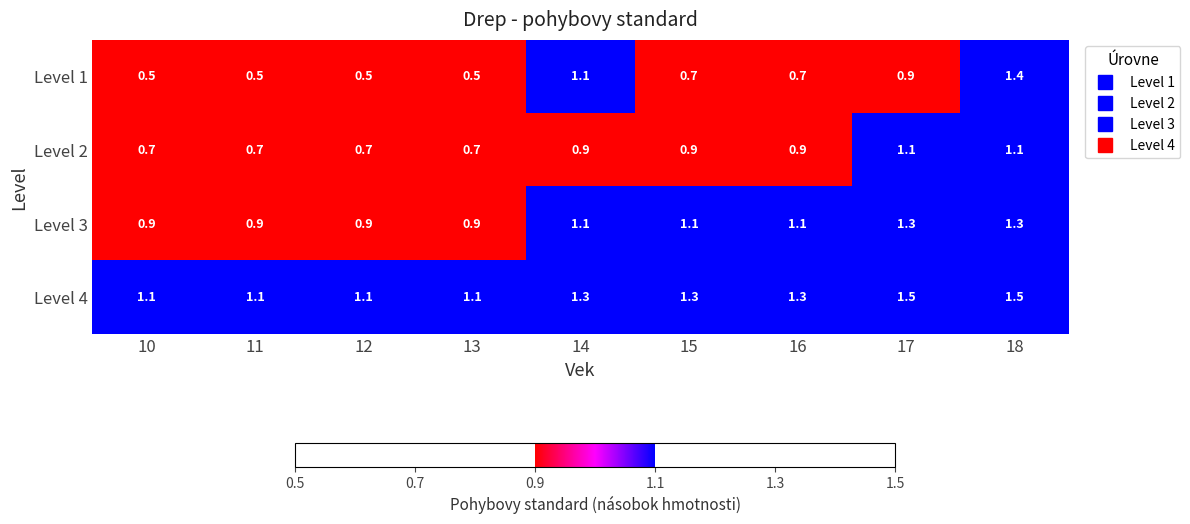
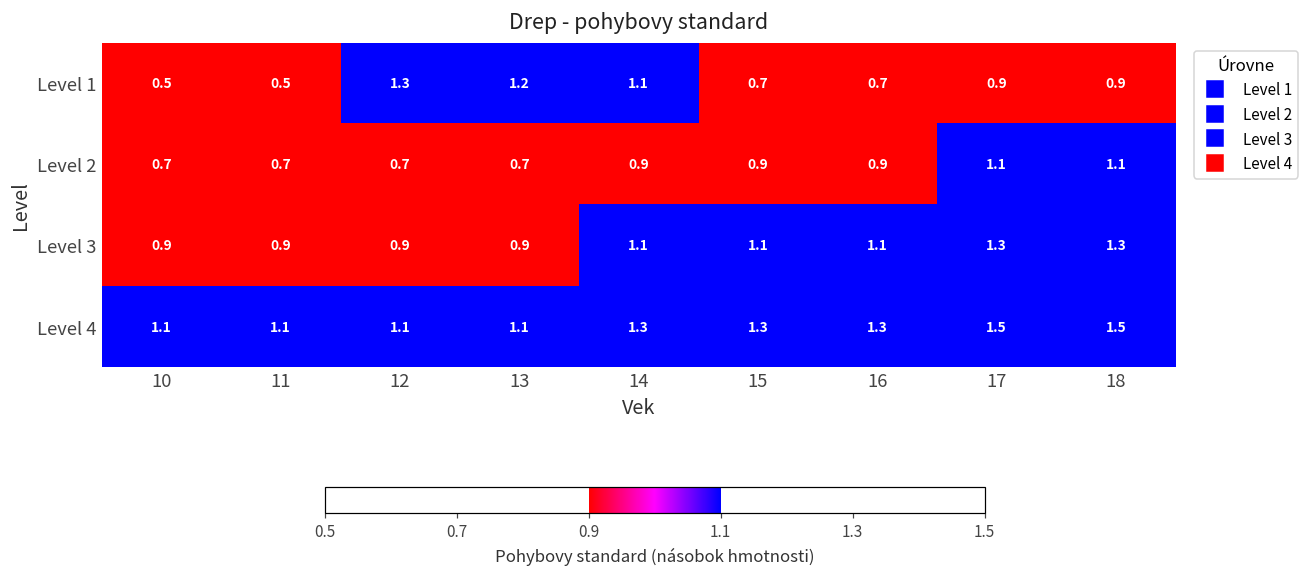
  {
    "Level 1": {
      "10": 0.5,
      "11": 0.5,
-     "12": 0.5,
-     "13": 0.5,
+     "12": 1.3,
+     "13": 1.2,
      "14": 1.1,
      "15": 0.7,
      "16": 0.7,
      "17": 0.9,
-     "18": 1.4
+     "18": 0.9
    },
    "Level 2": {
      "10": 0.7,
      "11": 0.7,
      "12": 0.7,
      "13": 0.7,
      "14": 0.9,
      "15": 0.9,
      "16": 0.9,
      "17": 1.1,
      "18": 1.1
    },
    "Level 3": {
      "10": 0.9,
      "11": 0.9,
      "12": 0.9,
      "13": 0.9,
      "14": 1.1,
      "15": 1.1,
      "16": 1.1,
      "17": 1.3,
      "18": 1.3
    },
    "Level 4": {
      "10": 1.1,
      "11": 1.1,
      "12": 1.1,
      "13": 1.1,
      "14": 1.3,
      "15": 1.3,
      "16": 1.3,
      "17": 1.5,
      "18": 1.5
    }
  }
